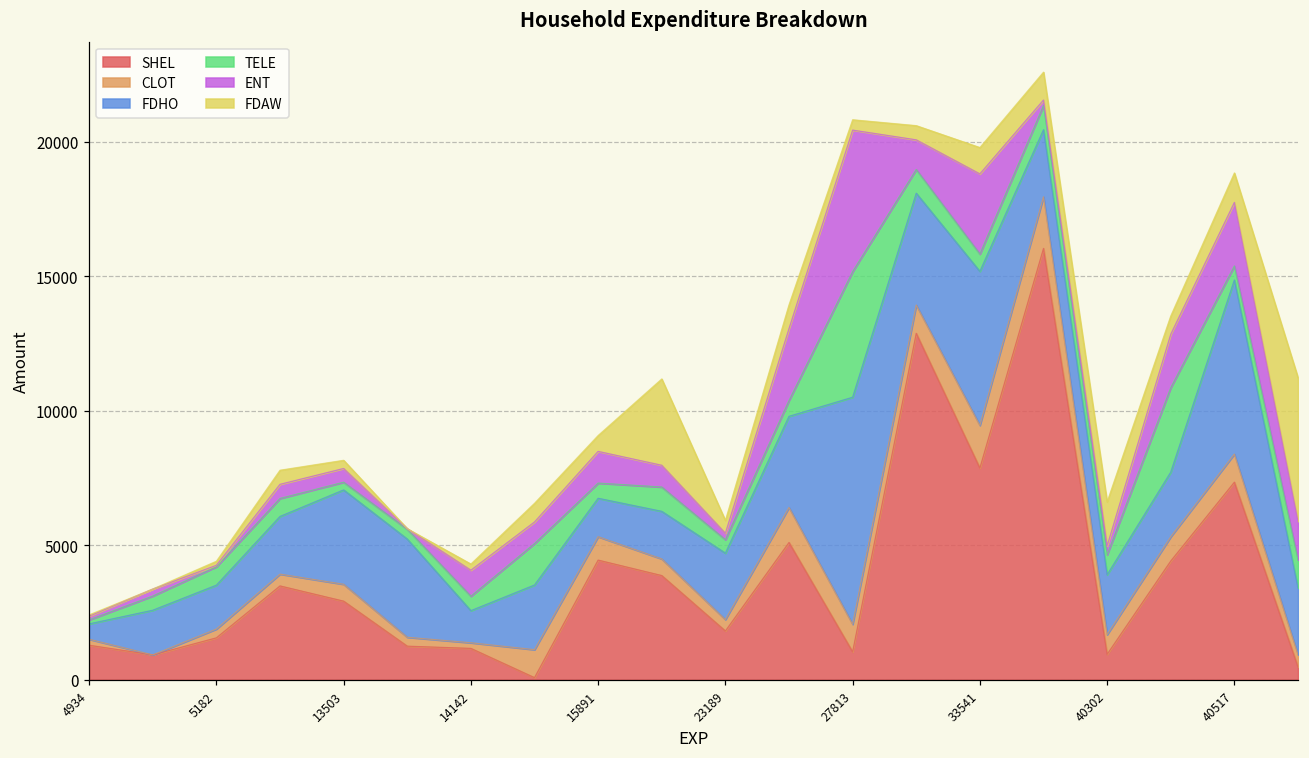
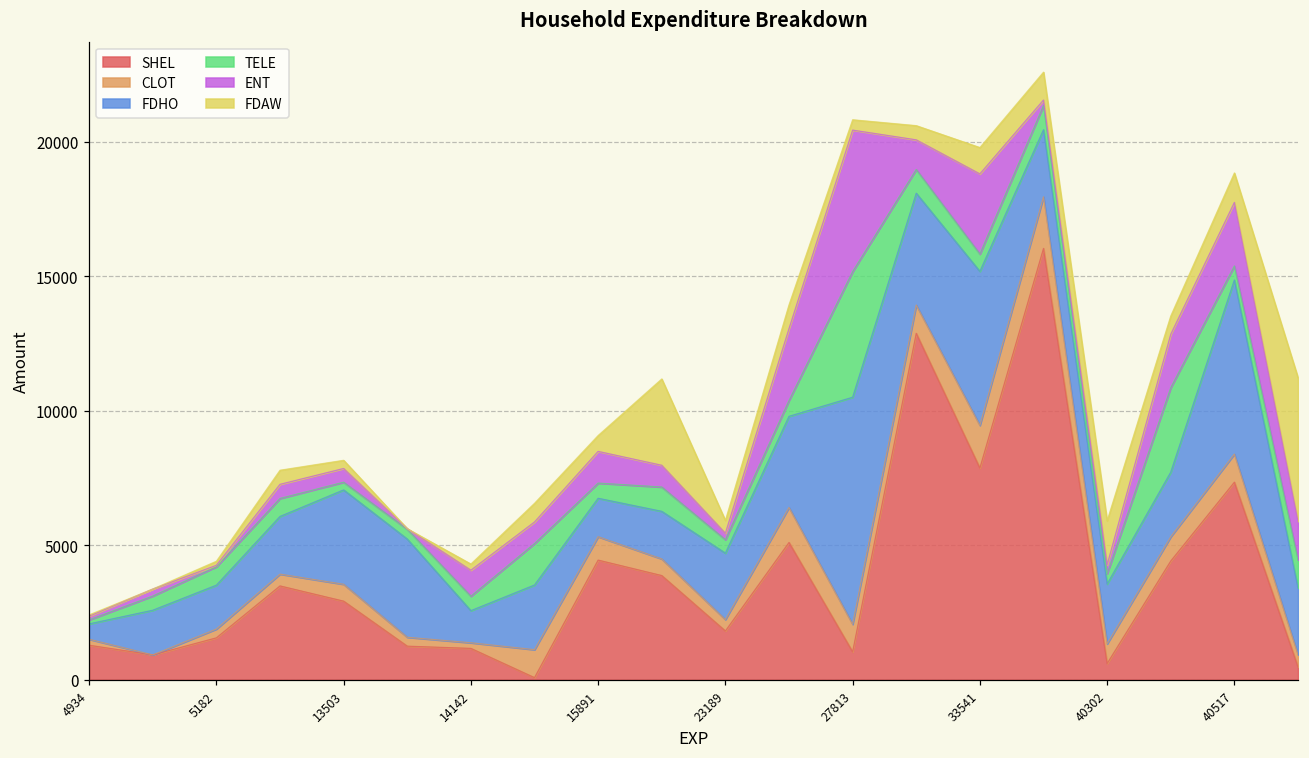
  {
    "SHEL": {
      "4934": 1300,
      "5182": 1600,
      "13503": 2900,
      "14142": 1200,
      "15891": 4400,
      "23189": 1800,
      "27813": 1000,
      "33541": 7900,
-     "40302": 900,
+     "40302": 600,
      "40517": 7300
    },
    "FDHO": {
      "4934": 600,
      "5182": 1600,
      "13503": 3500,
      "14142": 1200,
      "15891": 1400,
      "23189": 2500,
      "27813": 8400,
      "33541": 5700,
      "40302": 2200,
      "40517": 6500
    },
    "TELE": {
      "4934": 100,
      "13503": 300,
      "14142": 500,
      "15891": 600,
      "23189": 500,
      "27813": 4700,
      "33541": 600,
-     "40302": 700,
+     "40302": 400,
      "40517": 500
    },
    "ENT": {
      "13503": 500,
      "14142": 1000,
      "15891": 1200,
      "23189": 200,
      "27813": 5300,
      "33541": 3000,
      "40302": 300,
      "40517": 2400
    }
  }
